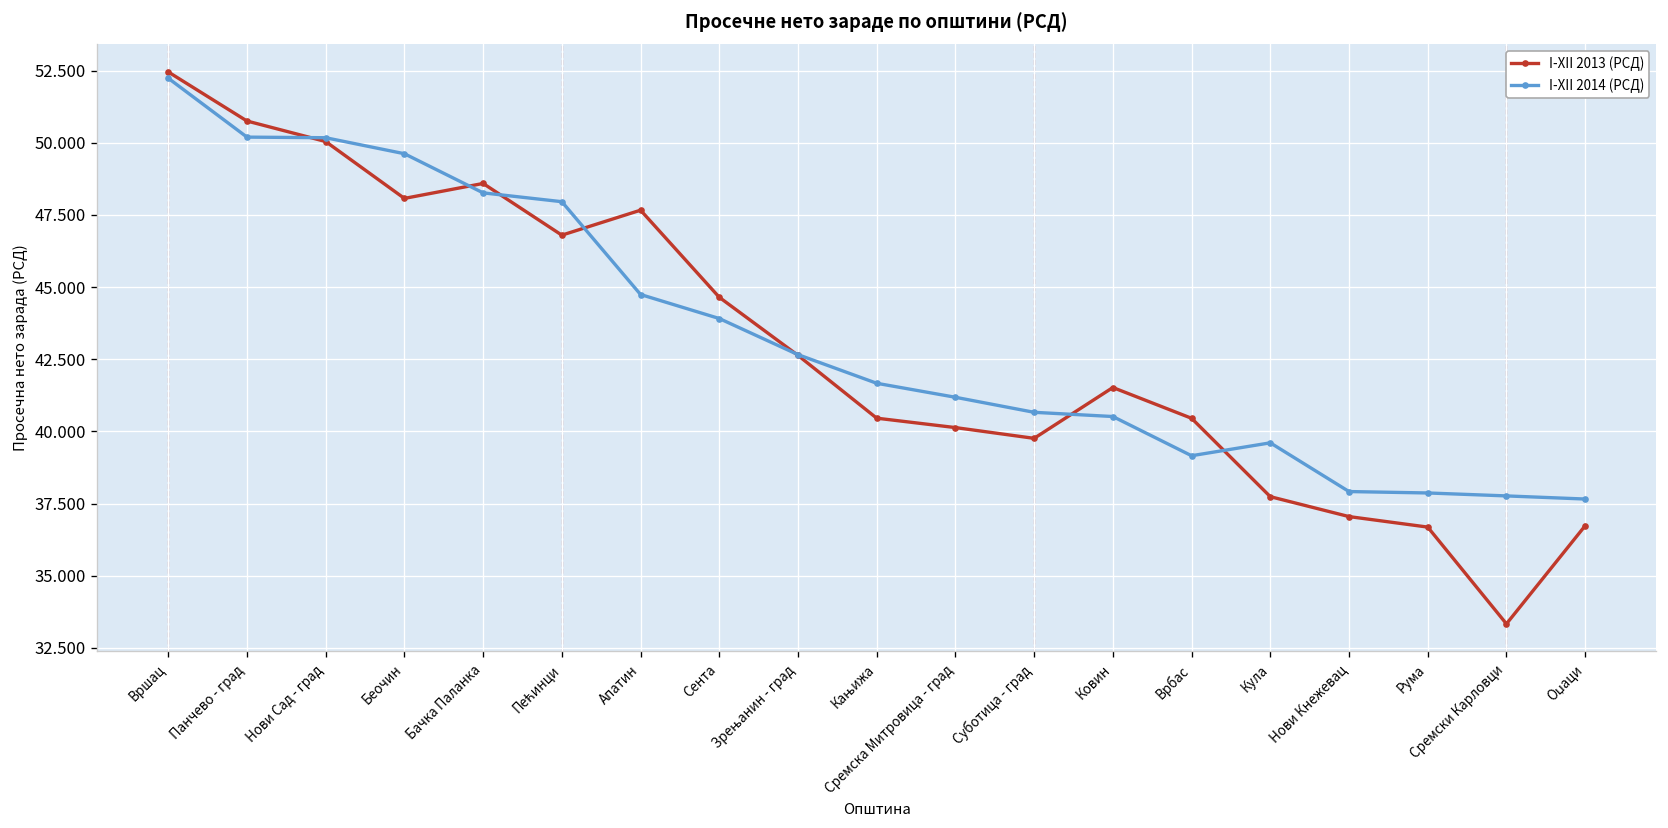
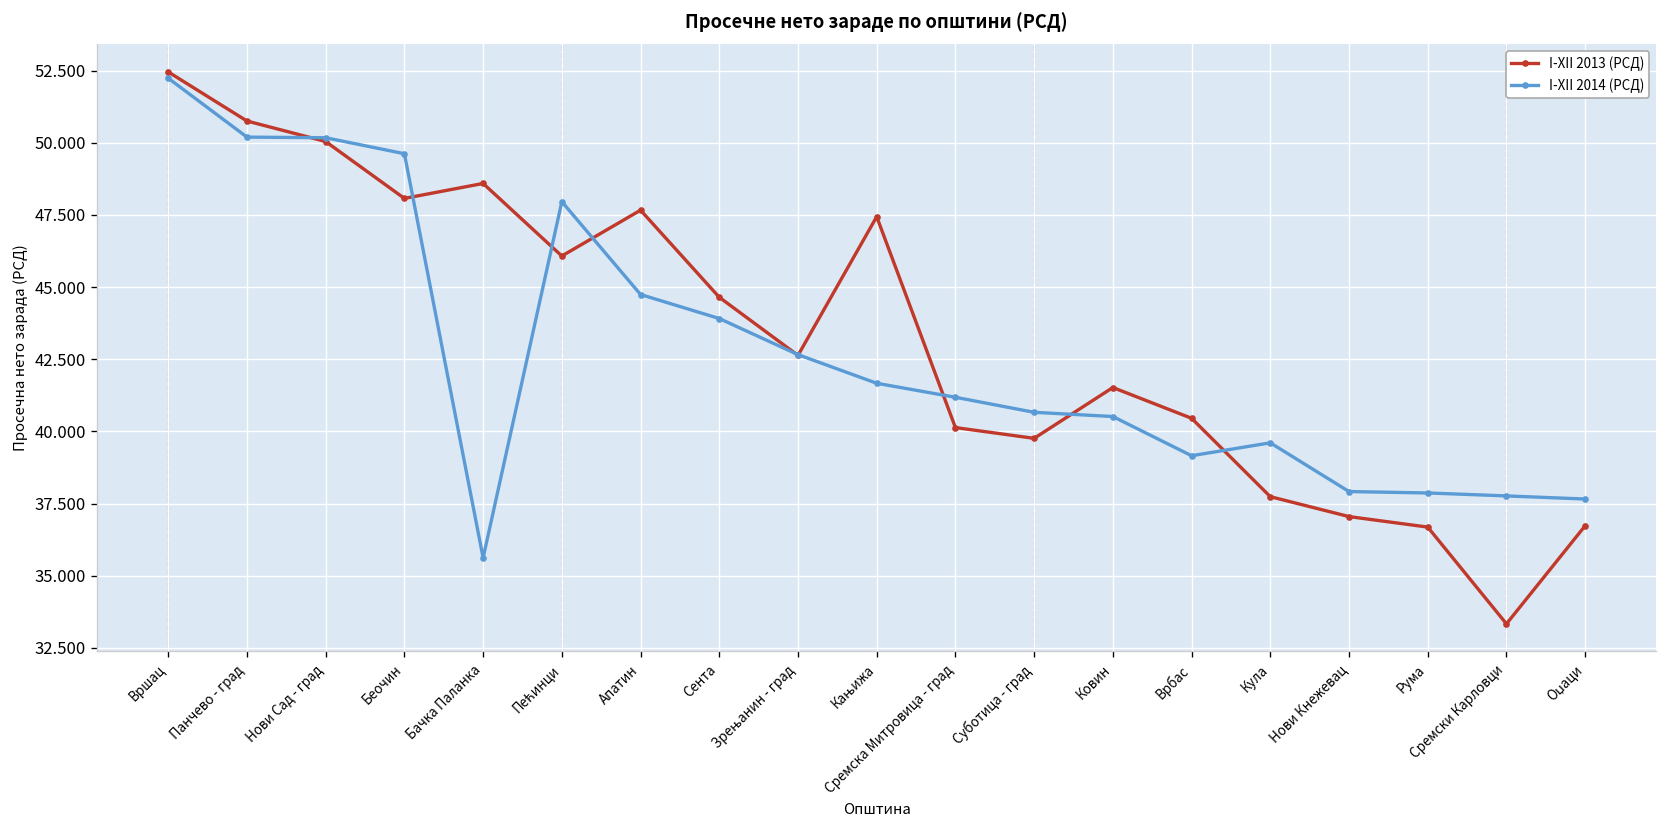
  {
    "I-XII 2013 (РСД)": {
      "Вршац": 52.5,
      "Панчево - град": 50.8,
      "Нови Сад - град": 50.0,
      "Беочин": 48.1,
      "Бачка Паланка": 48.6,
-     "Пећинци": 46.8,
+     "Пећинци": 46.1,
      "Апатин": 47.7,
      "Сента": 44.6,
-     "Кањижа": 40.5,
+     "Кањижа": 47.4,
      "Сремска Митровица - град": 40.1,
      "Суботица - град": 39.8,
      "Ковин": 41.5,
      "Врбас": 40.5,
      "Кула": 37.7,
      "Нови Кнежевац": 37.1,
      "Рума": 36.7,
      "Сремски Карловци": 33.3,
      "Оџаци": 36.7
    },
    "I-XII 2014 (РСД)": {
      "Вршац": 52.2,
      "Панчево - град": 50.2,
      "Нови Сад - град": 50.2,
      "Беочин": 49.6,
-     "Бачка Паланка": 48.3,
+     "Бачка Паланка": 35.6,
      "Пећинци": 48.0,
      "Апатин": 44.7,
      "Сента": 43.9,
      "Кањижа": 41.7,
      "Сремска Митровица - град": 41.2,
      "Суботица - град": 40.7,
      "Ковин": 40.5,
      "Врбас": 39.2,
      "Кула": 39.6,
      "Нови Кнежевац": 37.9,
      "Рума": 37.9,
      "Сремски Карловци": 37.8,
      "Оџаци": 37.7
    }
  }
